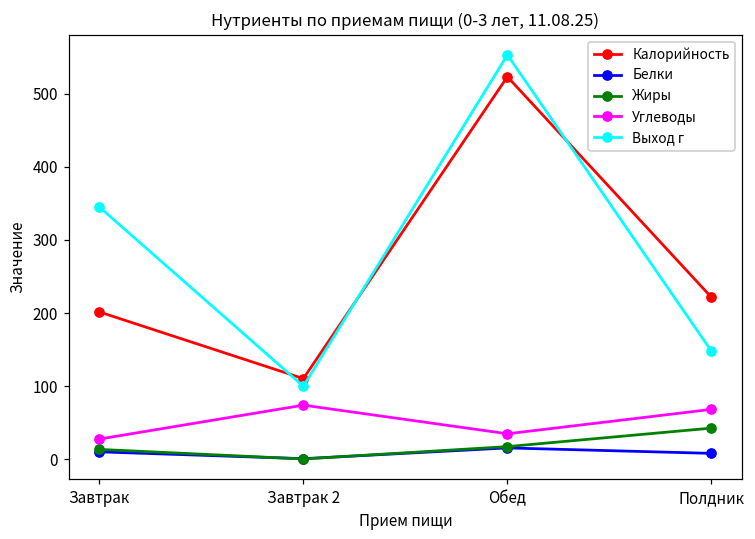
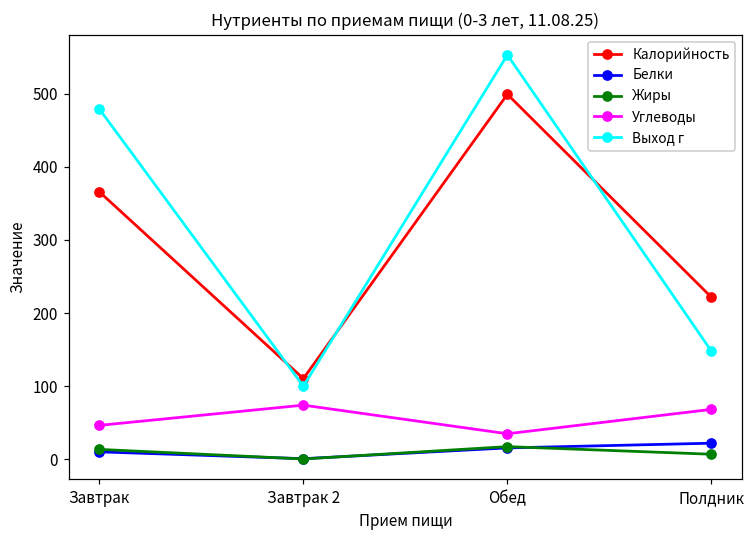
  {
    "Калорийность": {
-     "Завтрак": 200,
+     "Завтрак": 370,
      "Завтрак 2": 110,
-     "Обед": 520,
+     "Обед": 500,
      "Полдник": 220
    },
    "Белки": {
-     "Полдник": 10
+     "Полдник": 20
    },
    "Жиры": {
-     "Полдник": 40
+     "Полдник": 10
    },
    "Углеводы": {
-     "Завтрак": 30,
+     "Завтрак": 50,
      "Завтрак 2": 70,
      "Обед": 30,
      "Полдник": 70
    },
    "Выход г": {
-     "Завтрак": 350,
+     "Завтрак": 480,
      "Завтрак 2": 100,
      "Обед": 550,
      "Полдник": 150
    }
  }
